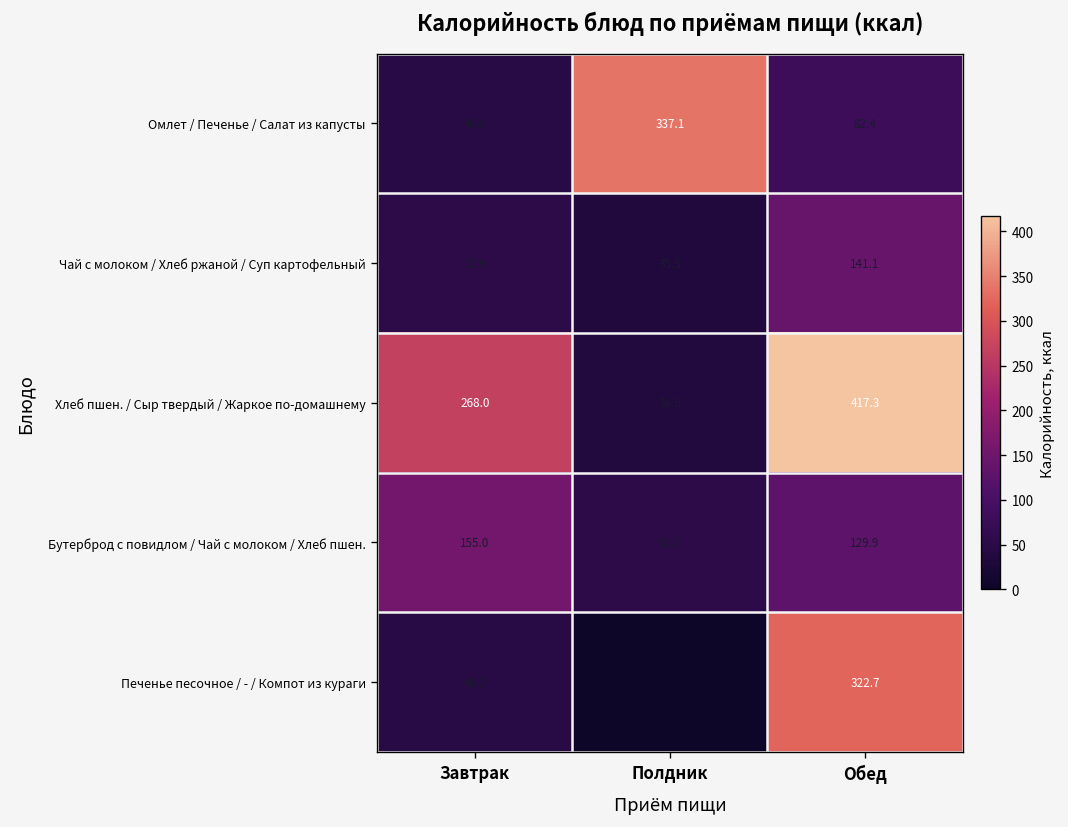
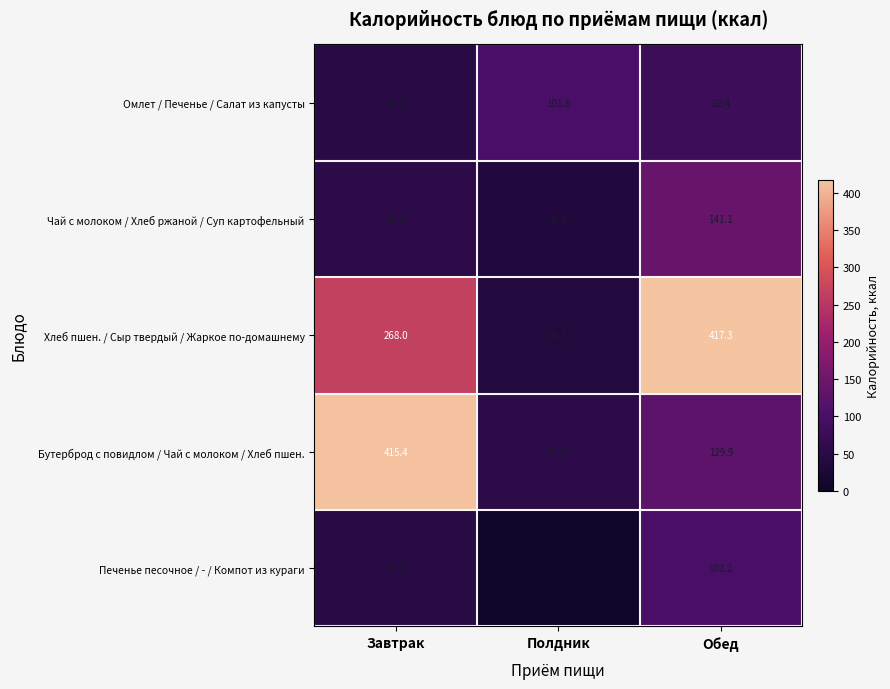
  {
    "Омлет / Печенье / Салат из капусты": {
-     "Полдник": 337.1
+     "Полдник": 101.6
    },
    "Чай с молоком / Хлеб ржаной / Суп картофельный": {
      "Обед": 141.1
    },
    "Хлеб пшен. / Сыр твердый / Жаркое по-домашнему": {
      "Завтрак": 268.0,
      "Обед": 417.3
    },
    "Бутерброд с повидлом / Чай с молоком / Хлеб пшен.": {
-     "Завтрак": 155.0,
+     "Завтрак": 415.4,
      "Обед": 129.9
    },
    "Печенье песочное / - / Компот из кураги": {
-     "Обед": 322.7
+     "Обед": 102.2
    }
  }
